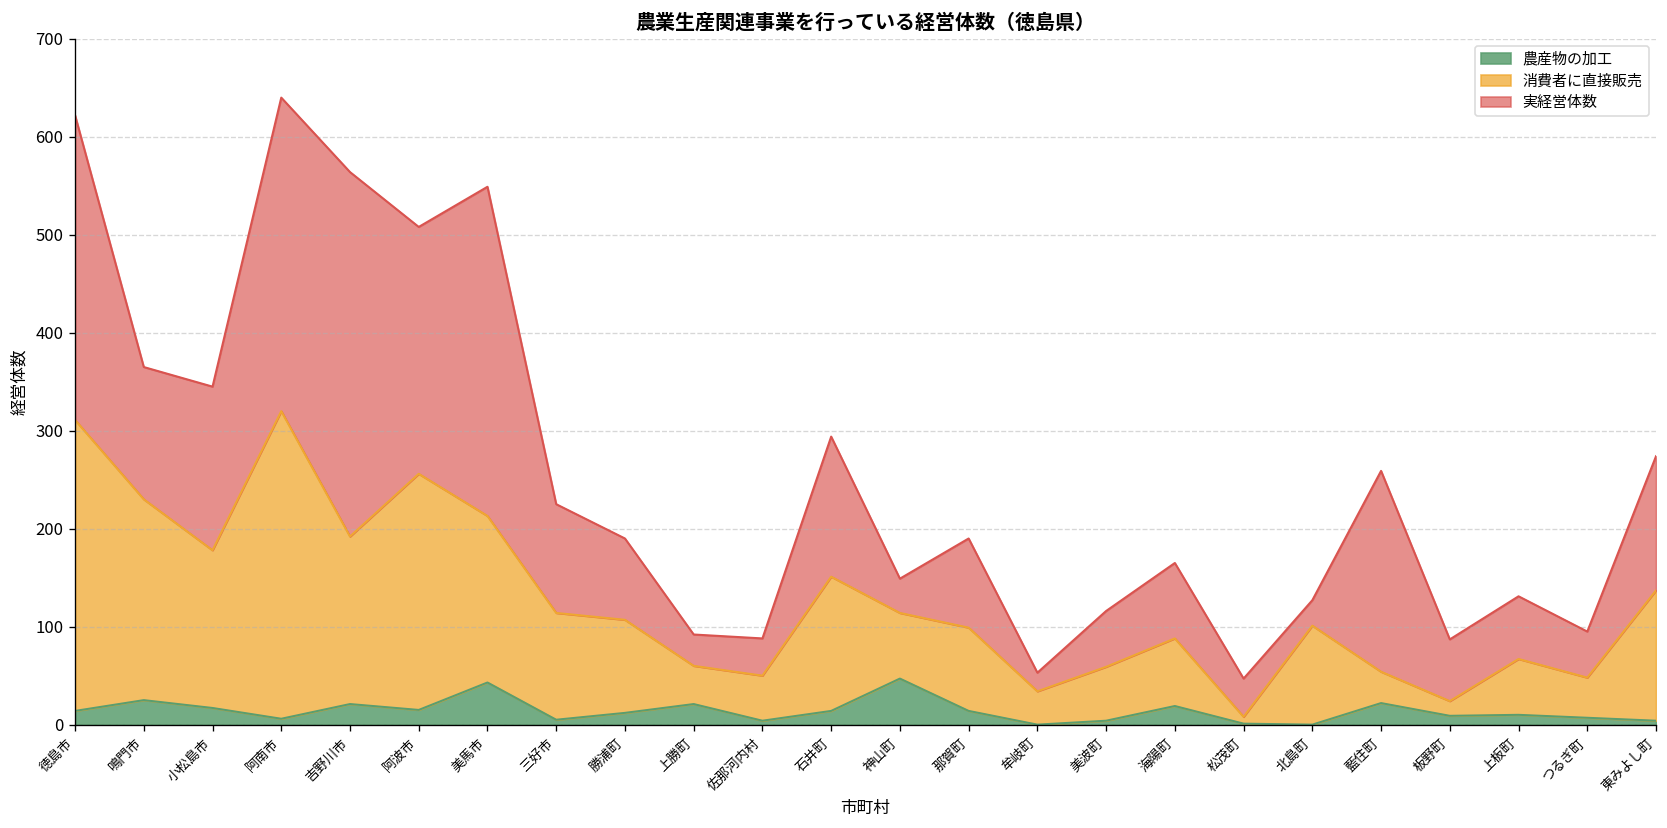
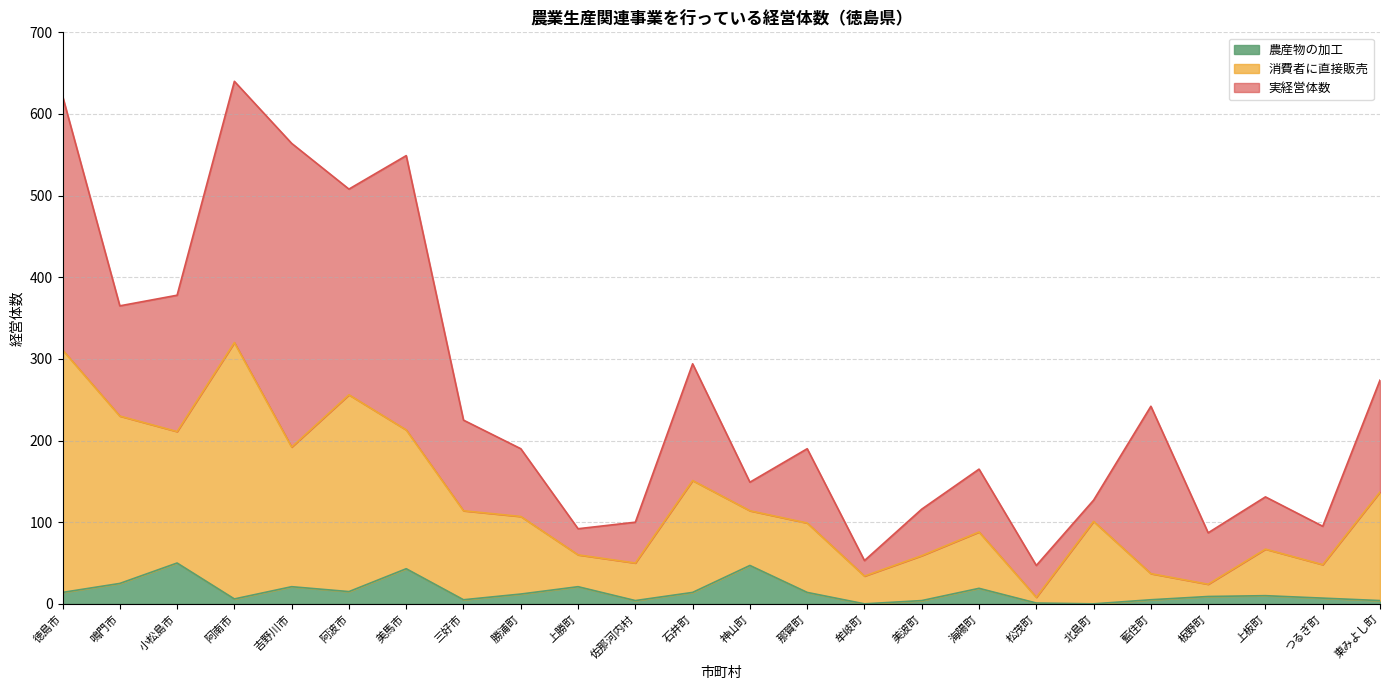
  {
    "農産物の加工": {
      "徳島市": 10,
      "鳴門市": 30,
-     "小松島市": 20,
+     "小松島市": 50,
      "阿南市": 10,
      "吉野川市": 20,
      "阿波市": 20,
      "美馬市": 40,
      "三好市": 10,
      "勝浦町": 10,
      "上勝町": 20,
      "佐那河内村": 0,
      "石井町": 10,
      "神山町": 50,
      "那賀町": 10,
      "牟岐町": 0,
      "美波町": 0,
      "海陽町": 20,
      "松茂町": 0,
      "北島町": 0,
-     "藍住町": 20,
+     "藍住町": 10,
      "板野町": 10,
      "上板町": 10,
      "つるぎ町": 10,
      "東みよし町": 0
    },
    "消費者に直接販売": {
      "徳島市": 300,
      "鳴門市": 210,
      "小松島市": 160,
      "阿南市": 310,
      "吉野川市": 170,
      "阿波市": 240,
      "美馬市": 170,
      "三好市": 110,
      "勝浦町": 100,
      "上勝町": 40,
      "佐那河内村": 50,
      "石井町": 140,
      "神山町": 70,
      "那賀町": 90,
      "牟岐町": 30,
      "美波町": 60,
      "海陽町": 70,
      "松茂町": 10,
      "北島町": 100,
      "藍住町": 30,
      "板野町": 20,
      "上板町": 60,
      "つるぎ町": 40,
      "東みよし町": 130
    },
    "実経営体数": {
      "徳島市": 310,
      "鳴門市": 140,
      "小松島市": 170,
      "阿南市": 320,
      "吉野川市": 370,
      "阿波市": 250,
      "美馬市": 340,
      "三好市": 110,
      "勝浦町": 80,
      "上勝町": 30,
-     "佐那河内村": 40,
+     "佐那河内村": 50,
      "石井町": 140,
      "神山町": 40,
      "那賀町": 90,
      "牟岐町": 20,
      "美波町": 60,
      "海陽町": 80,
      "松茂町": 40,
      "北島町": 30,
      "藍住町": 210,
      "板野町": 60,
      "上板町": 60,
      "つるぎ町": 50,
      "東みよし町": 140
    }
  }
